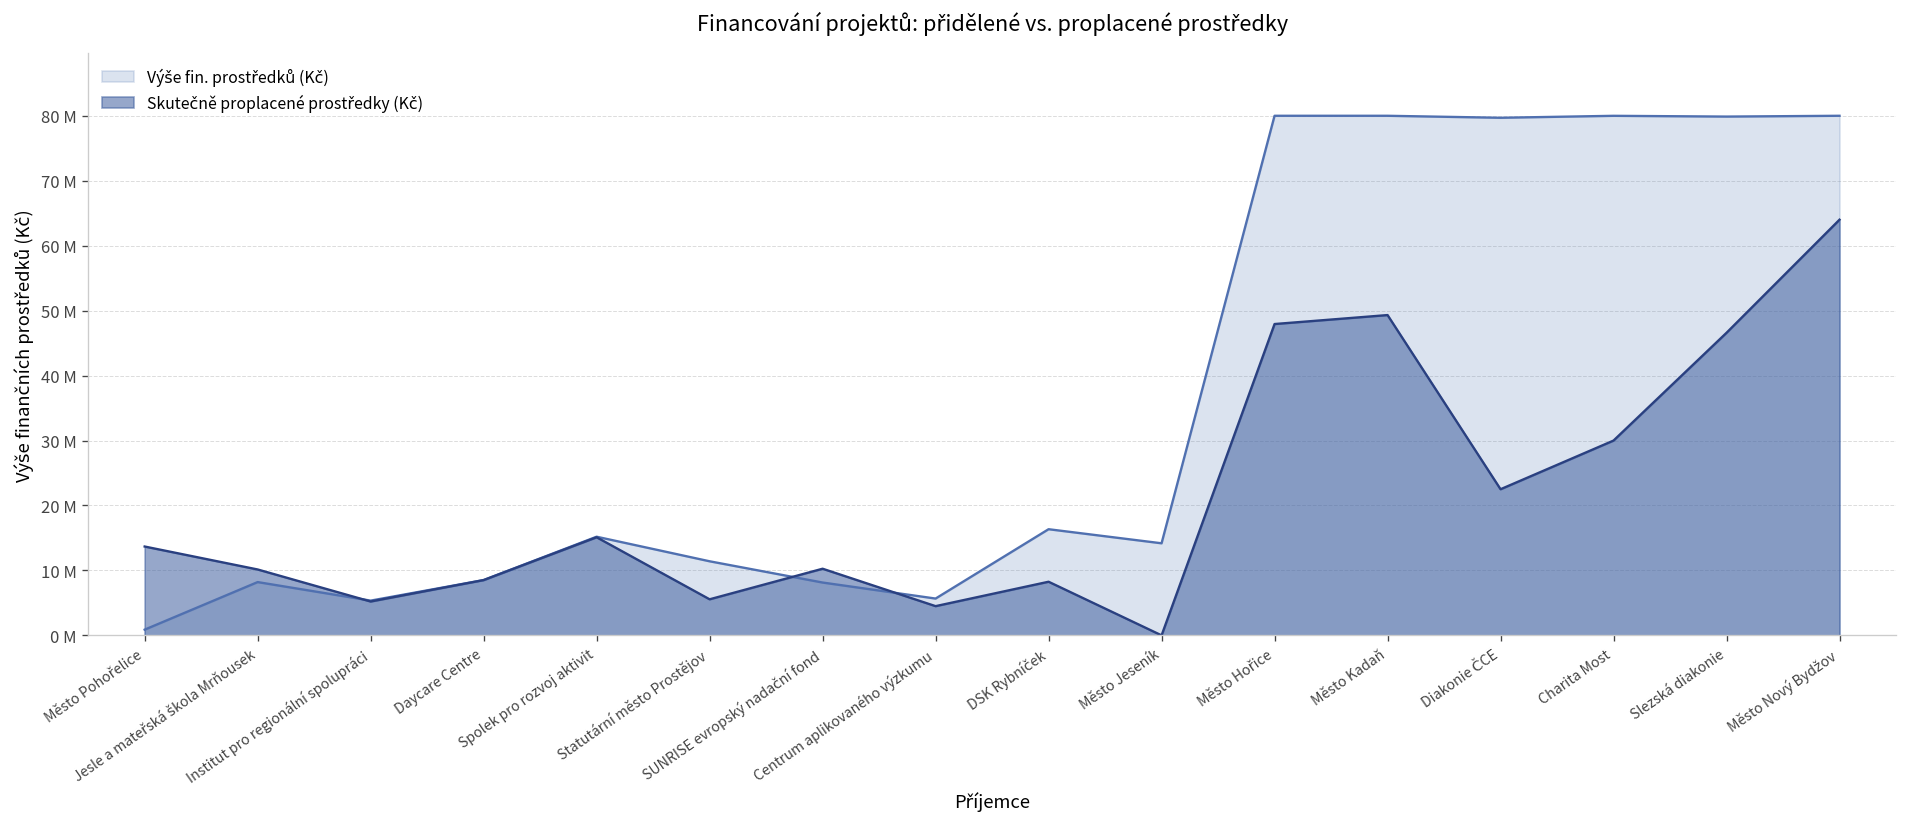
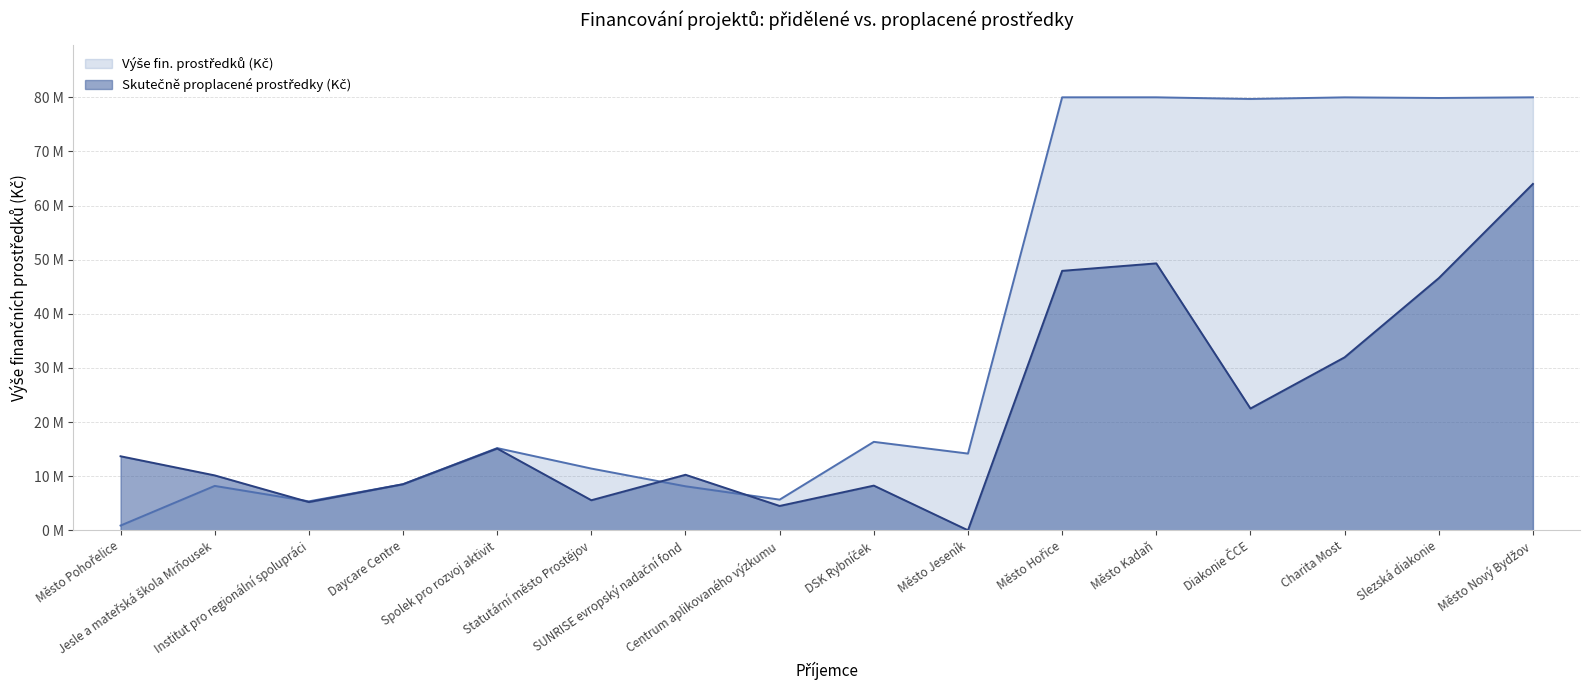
  {
    "Výše fin. prostředků (Kč)": {
      "Město Pohořelice": 1000000,
      "Jesle a mateřská škola Mrňousek": 8000000,
      "Statutární město Prostějov": 11000000,
      "SUNRISE evropský nadační fond": 8000000,
      "Centrum aplikovaného výzkumu": 6000000,
      "DSK Rybníček": 16000000,
      "Město Jeseník": 14000000,
      "Město Hořice": 80000000,
      "Město Kadaň": 80000000,
      "Diakonie ČCE": 80000000,
      "Charita Most": 80000000,
      "Slezská diakonie": 80000000,
      "Město Nový Bydžov": 80000000
    },
    "Skutečně proplacené prostředky (Kč)": {
      "Město Pohořelice": 14000000,
      "Jesle a mateřská škola Mrňousek": 10000000,
      "Statutární město Prostějov": 6000000,
      "SUNRISE evropský nadační fond": 10000000,
      "Centrum aplikovaného výzkumu": 4000000,
      "DSK Rybníček": 8000000,
      "Město Jeseník": 0,
      "Město Hořice": 48000000,
      "Město Kadaň": 49000000,
      "Diakonie ČCE": 22000000,
-     "Charita Most": 30000000,
+     "Charita Most": 32000000,
      "Slezská diakonie": 47000000,
      "Město Nový Bydžov": 64000000
    }
  }
